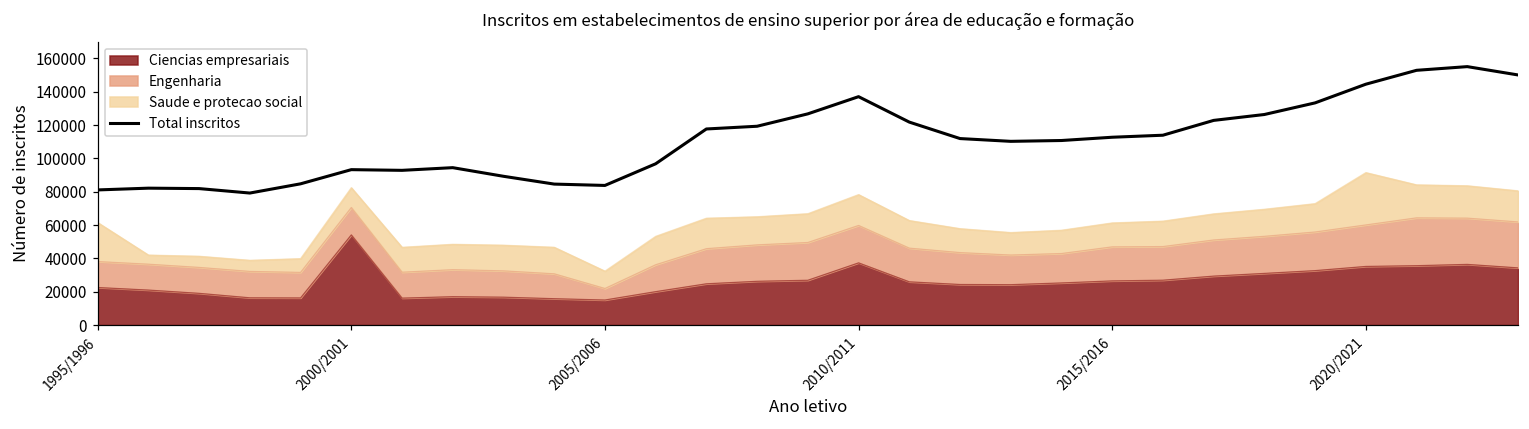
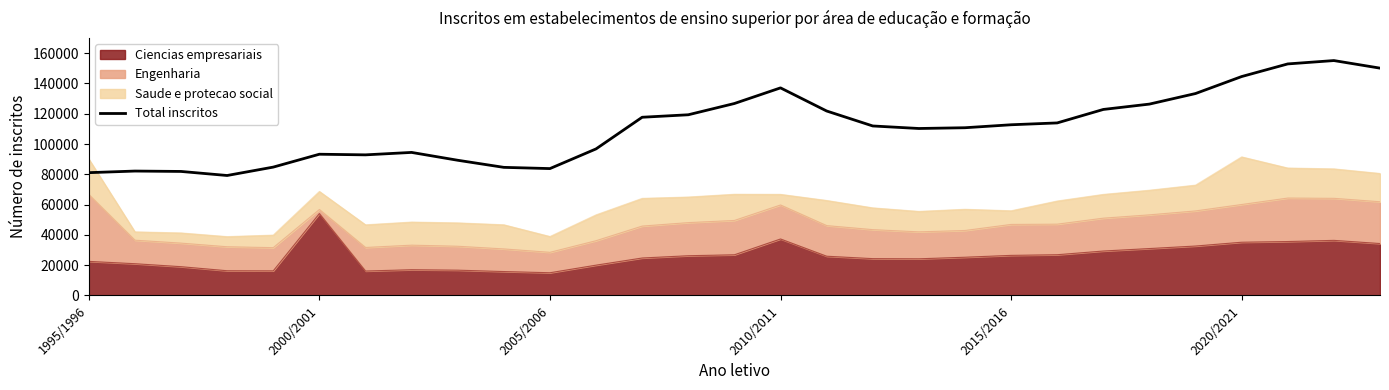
  {
    "Ciencias empresariais": {
      "1995/1996": 23000,
      "2000/2001": 54000,
      "2005/2006": 15000,
      "2010/2011": 37000,
      "2015/2016": 26000,
      "2020/2021": 35000
    },
    "Engenharia": {
-     "1995/1996": 16000,
-     "2000/2001": 16000,
-     "2005/2006": 7000,
+     "1995/1996": 44000,
+     "2000/2001": 3000,
+     "2005/2006": 13000,
      "2010/2011": 22000,
      "2015/2016": 20000,
      "2020/2021": 25000
    },
    "Saude e protecao social": {
      "1995/1996": 23000,
      "2000/2001": 12000,
      "2005/2006": 10000,
-     "2010/2011": 19000,
-     "2015/2016": 14000,
+     "2010/2011": 7000,
+     "2015/2016": 9000,
      "2020/2021": 31000
    },
    "Total inscritos": {
      "1995/1996": 81000,
      "2000/2001": 93000,
      "2005/2006": 84000,
      "2010/2011": 137000,
      "2015/2016": 113000,
      "2020/2021": 145000
    }
  }
